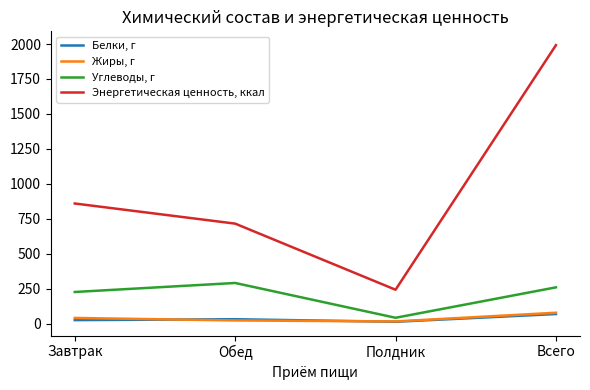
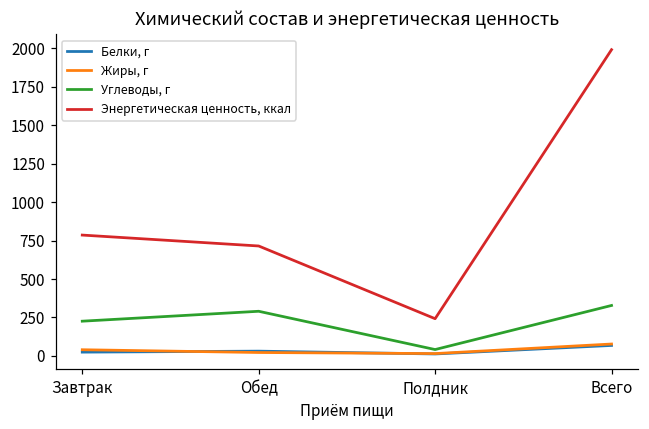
  {
    "Углеводы, г": {
      "Завтрак": 230,
      "Обед": 290,
      "Полдник": 40,
-     "Всего": 260
+     "Всего": 330
    },
    "Энергетическая ценность, ккал": {
-     "Завтрак": 860,
+     "Завтрак": 790,
      "Обед": 720,
      "Полдник": 240,
      "Всего": 1990
    }
  }
